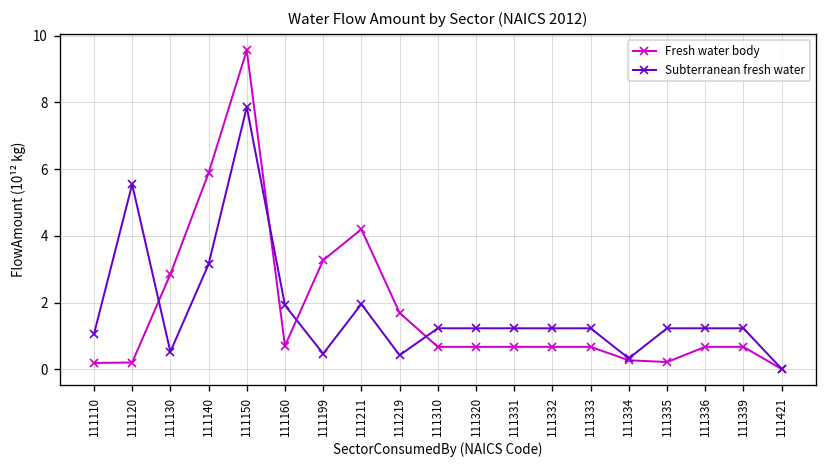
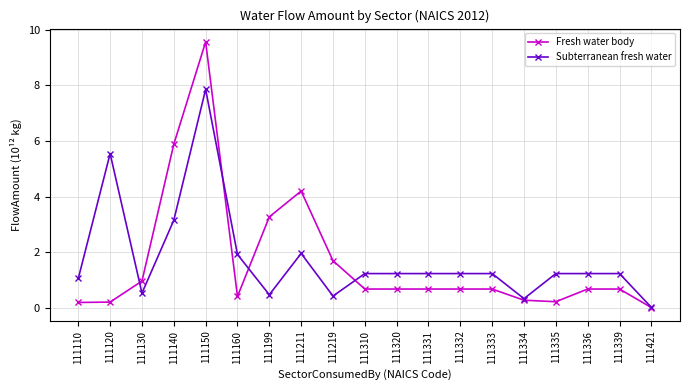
  {
    "Fresh water body": {
      "111110": 0.2,
      "111120": 0.2,
-     "111130": 2.9,
+     "111130": 1.0,
      "111140": 5.9,
      "111150": 9.6,
-     "111160": 0.7,
+     "111160": 0.4,
      "111199": 3.3,
      "111211": 4.2,
      "111219": 1.7,
      "111310": 0.7,
      "111320": 0.7,
      "111331": 0.7,
      "111332": 0.7,
      "111333": 0.7,
      "111335": 0.2,
      "111336": 0.7,
      "111339": 0.7
    },
    "Subterranean fresh water": {
      "111110": 1.1,
      "111120": 5.5,
      "111130": 0.5,
      "111140": 3.2,
      "111150": 7.9,
      "111160": 1.9,
      "111199": 0.5,
      "111211": 2.0,
      "111219": 0.4,
      "111310": 1.2,
      "111320": 1.2,
      "111331": 1.2,
      "111332": 1.2,
      "111333": 1.2,
      "111335": 1.2,
      "111336": 1.2,
      "111339": 1.2
    }
  }
